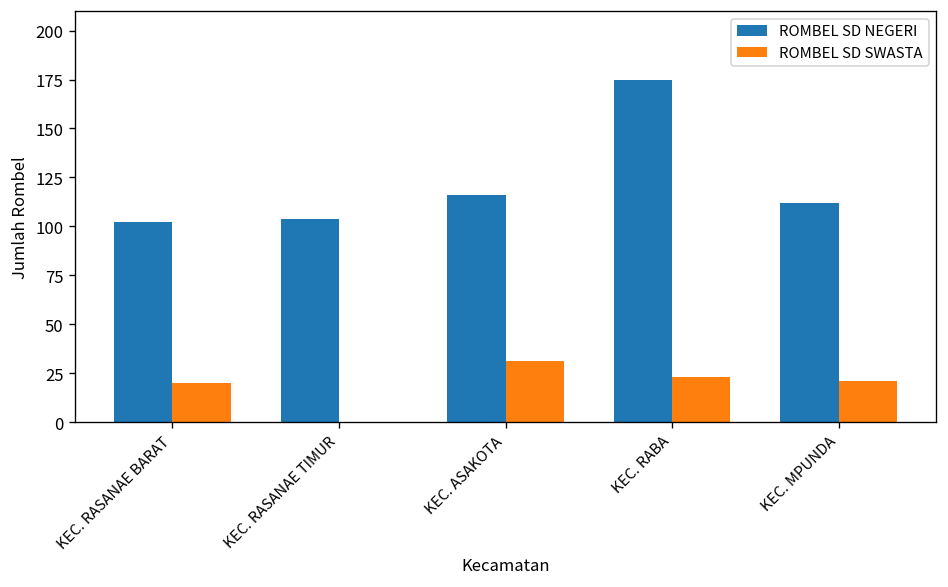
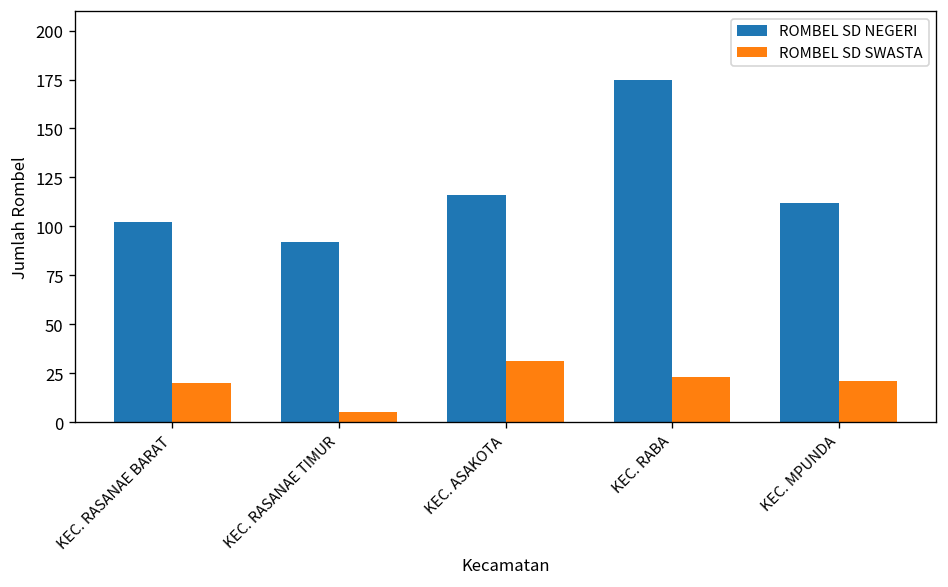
  {
    "ROMBEL SD NEGERI": {
      "KEC. RASANAE BARAT": 102,
-     "KEC. RASANAE TIMUR": 104,
+     "KEC. RASANAE TIMUR": 92,
      "KEC. ASAKOTA": 116,
      "KEC. RABA": 175,
      "KEC. MPUNDA": 112
    },
    "ROMBEL SD SWASTA": {
      "KEC. RASANAE BARAT": 20,
-     "KEC. RASANAE TIMUR": 0,
+     "KEC. RASANAE TIMUR": 5,
      "KEC. ASAKOTA": 31,
      "KEC. RABA": 23,
      "KEC. MPUNDA": 21
    }
  }
